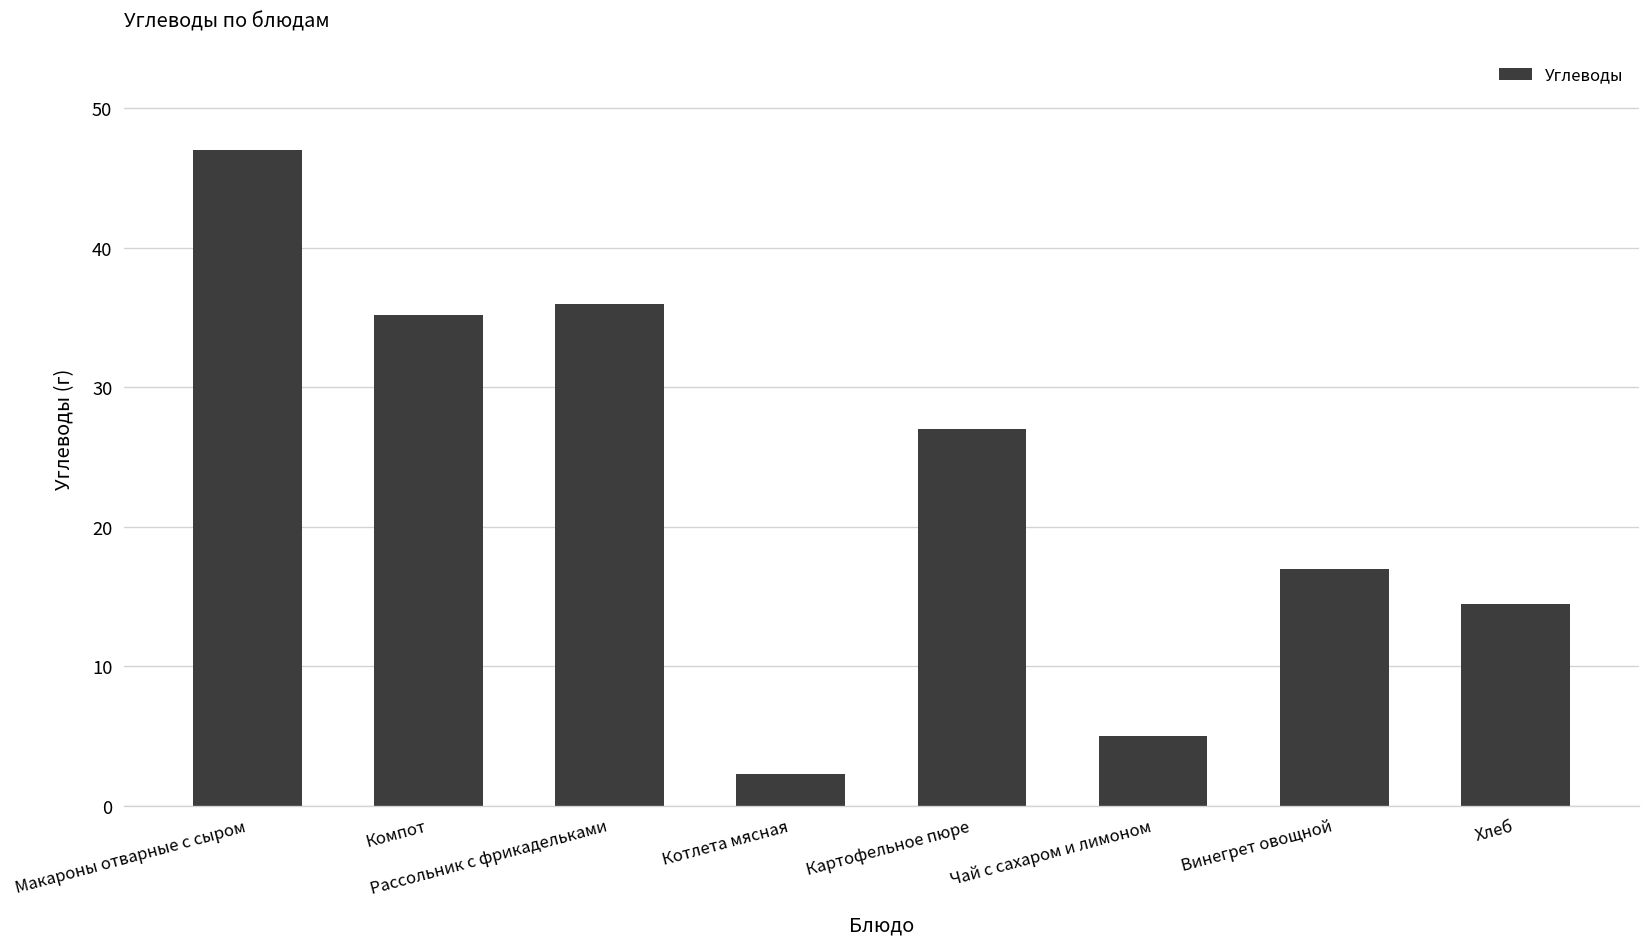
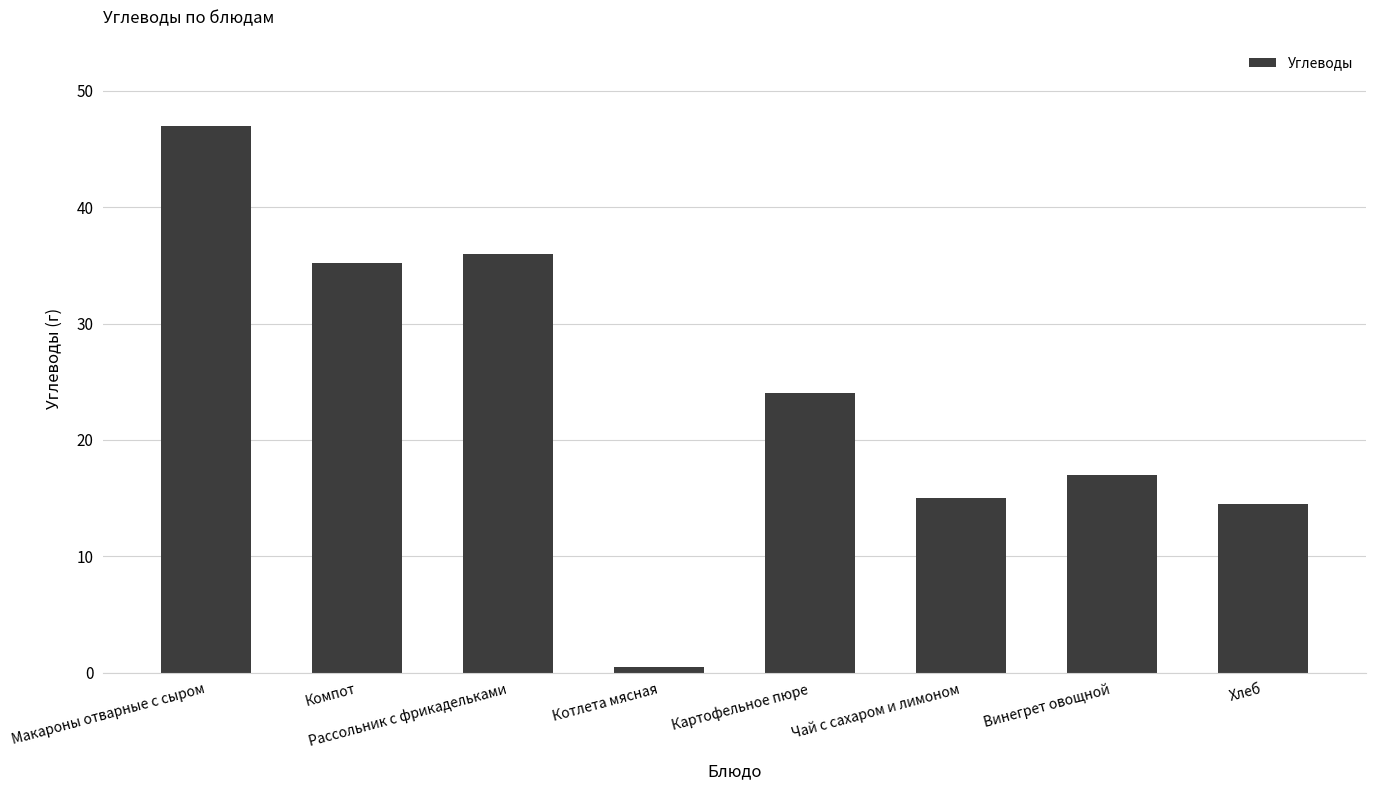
  {
    "Макароны отварные с сыром": 47.0,
    "Компот": 35.2,
    "Рассольник с фрикадельками": 36.0,
-   "Котлета мясная": 2.3,
-   "Картофельное пюре": 27,
-   "Чай с сахаром и лимоном": 5,
+   "Котлета мясная": 0.5,
+   "Картофельное пюре": 24,
+   "Чай с сахаром и лимоном": 15,
    "Винегрет овощной": 17.0,
    "Хлеб": 14.5
  }
